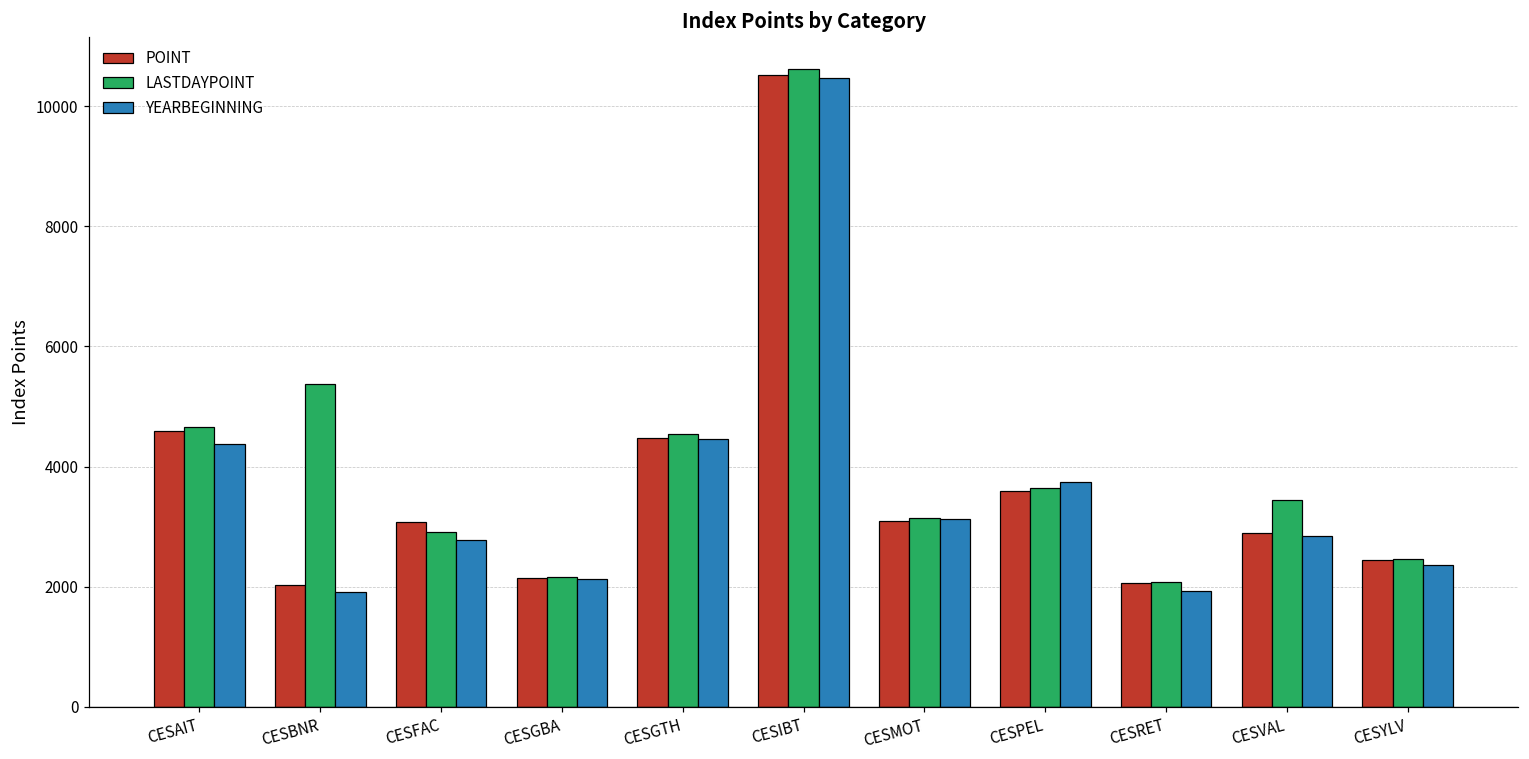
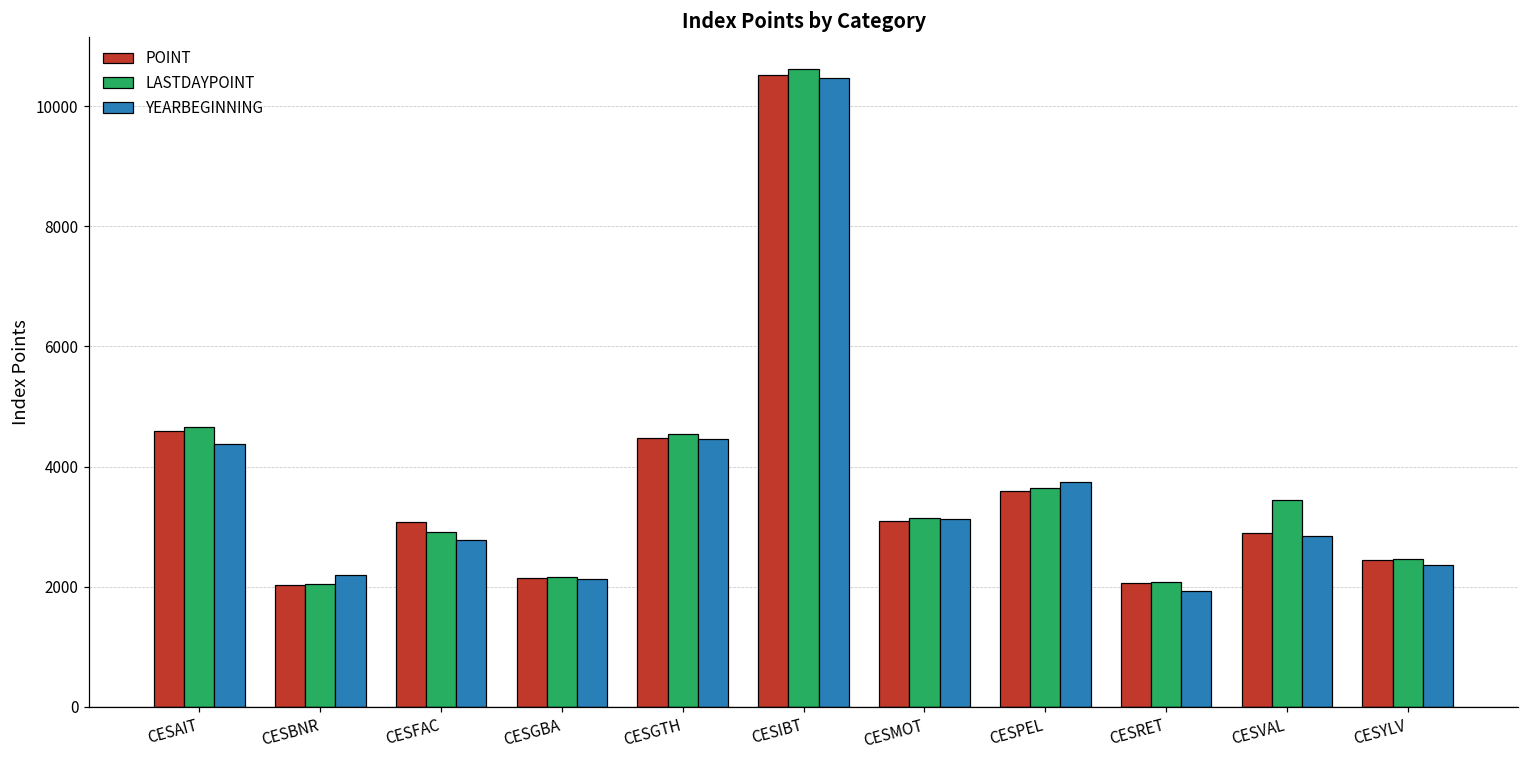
  {
    "POINT": {
      "CESAIT": 4600,
      "CESBNR": 2000,
      "CESFAC": 3100,
      "CESGBA": 2100,
      "CESGTH": 4500,
      "CESIBT": 10500,
      "CESMOT": 3100,
      "CESPEL": 3600,
      "CESRET": 2100,
      "CESVAL": 2900,
      "CESYLV": 2500
    },
    "LASTDAYPOINT": {
      "CESAIT": 4700,
-     "CESBNR": 5400,
+     "CESBNR": 2000,
      "CESFAC": 2900,
      "CESGBA": 2200,
      "CESGTH": 4500,
      "CESIBT": 10600,
      "CESMOT": 3100,
      "CESPEL": 3600,
      "CESRET": 2100,
      "CESVAL": 3400,
      "CESYLV": 2500
    },
    "YEARBEGINNING": {
      "CESAIT": 4400,
-     "CESBNR": 1900,
+     "CESBNR": 2200,
      "CESFAC": 2800,
      "CESGBA": 2100,
      "CESGTH": 4500,
      "CESIBT": 10500,
      "CESMOT": 3100,
      "CESPEL": 3700,
      "CESRET": 1900,
      "CESVAL": 2800,
      "CESYLV": 2400
    }
  }
